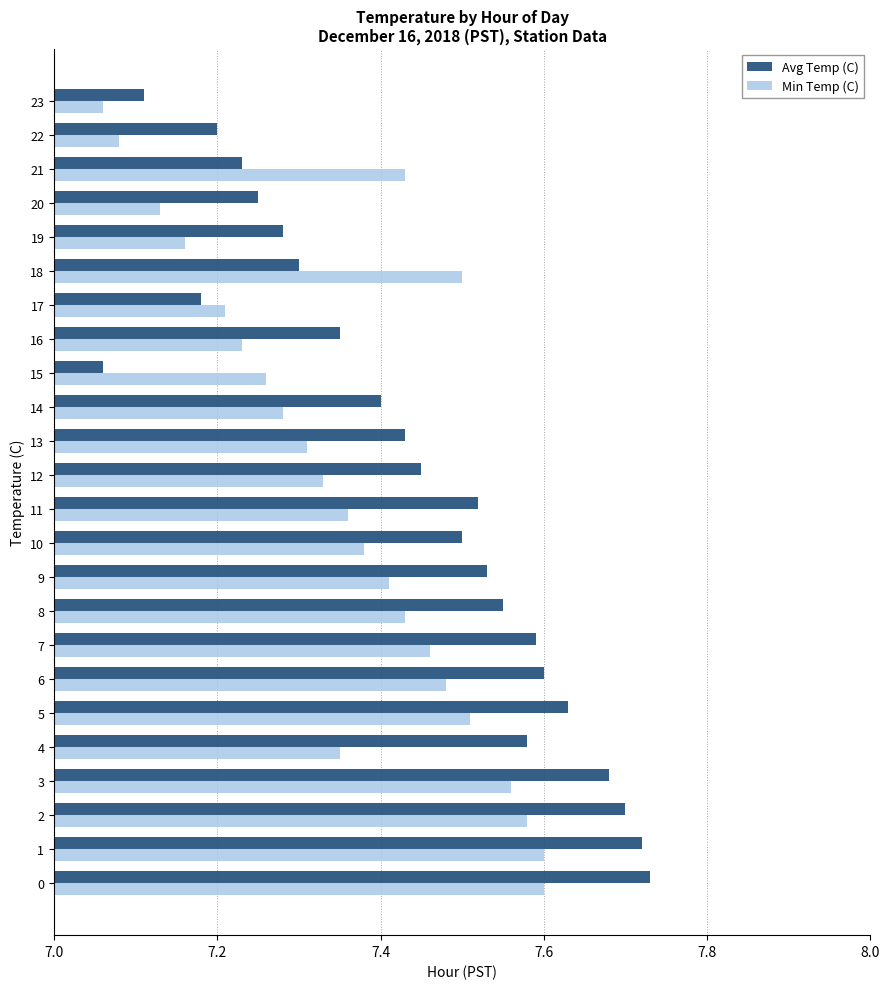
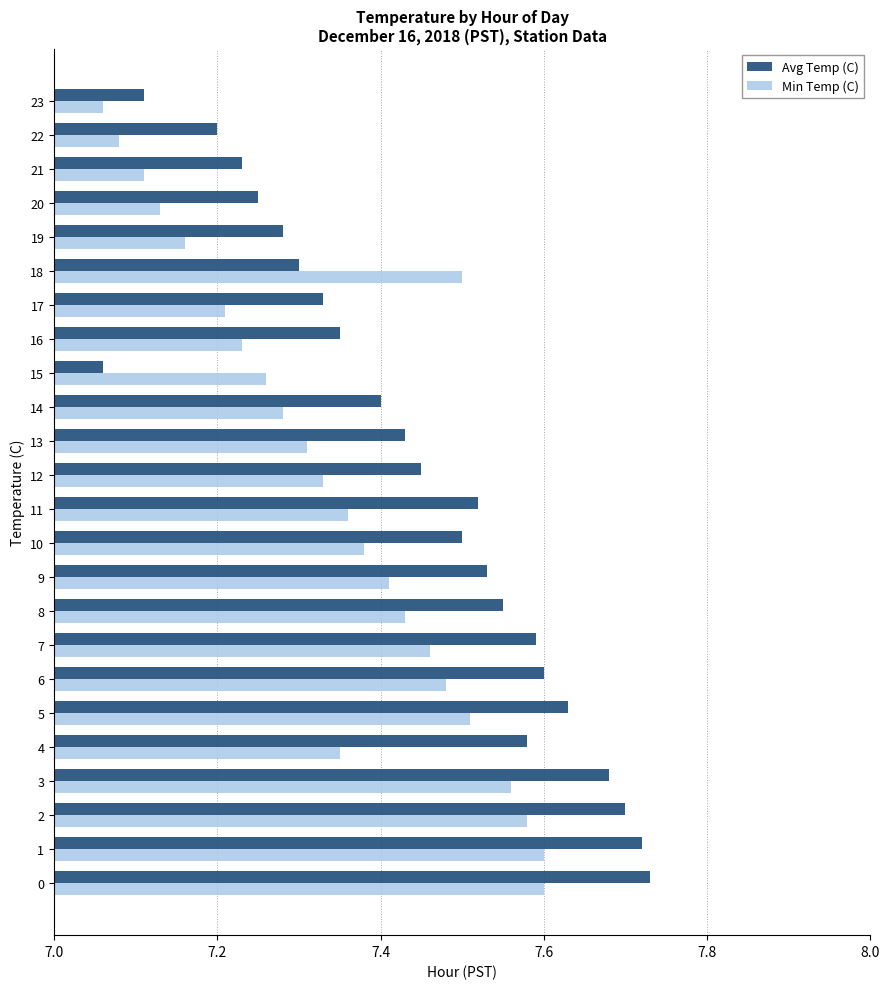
  {
    "Avg Temp (C)": {
      "23": 7.11,
      "22": 7.20,
      "21": 7.23,
      "20": 7.25,
      "19": 7.28,
      "18": 7.30,
-     "17": 7.18,
+     "17": 7.33,
      "16": 7.35,
      "15": 7.06,
      "14": 7.40,
      "13": 7.43,
      "12": 7.45,
      "11": 7.52,
      "10": 7.50,
      "9": 7.53,
      "8": 7.55,
      "7": 7.59,
      "6": 7.60,
      "5": 7.63,
      "4": 7.58,
      "3": 7.68,
      "2": 7.70,
      "1": 7.72,
      "0": 7.73
    },
    "Min Temp (C)": {
      "23": 7.06,
      "22": 7.08,
-     "21": 7.43,
+     "21": 7.11,
      "20": 7.13,
      "19": 7.16,
      "18": 7.50,
      "17": 7.21,
      "16": 7.23,
      "15": 7.26,
      "14": 7.28,
      "13": 7.31,
      "12": 7.33,
      "11": 7.36,
      "10": 7.38,
      "9": 7.41,
      "8": 7.43,
      "7": 7.46,
      "6": 7.48,
      "5": 7.51,
      "4": 7.35,
      "3": 7.56,
      "2": 7.58,
      "1": 7.60,
      "0": 7.60
    }
  }
